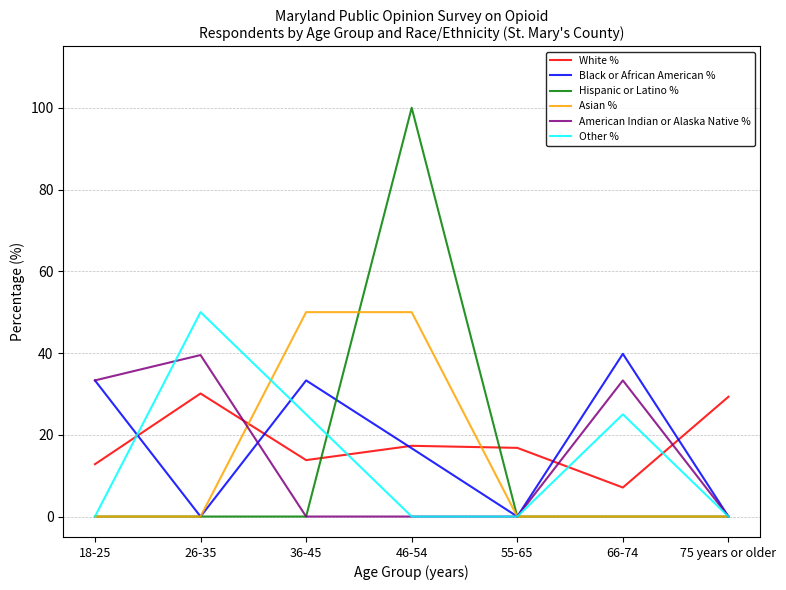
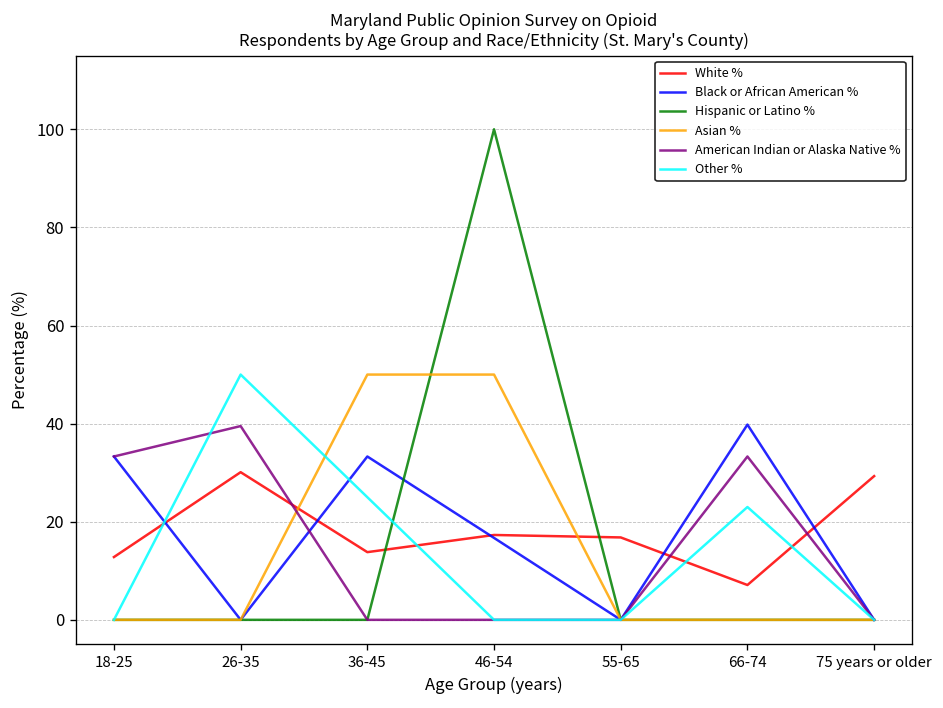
  {
    "White %": {
      "18-25": 13,
      "26-35": 30,
      "36-45": 14,
      "55-65": 17,
      "66-74": 7,
      "75 years or older": 29
    },
    "Black or African American %": {
      "36-45": 33,
      "66-74": 40
    },
    "Hispanic or Latino %": {
      "46-54": 100
    },
    "Asian %": {
      "36-45": 50,
      "46-54": 50
    },
    "American Indian or Alaska Native %": {
      "26-35": 40,
      "66-74": 33
    },
    "Other %": {
      "26-35": 50,
      "36-45": 25,
-     "66-74": 25
+     "66-74": 23
    }
  }
